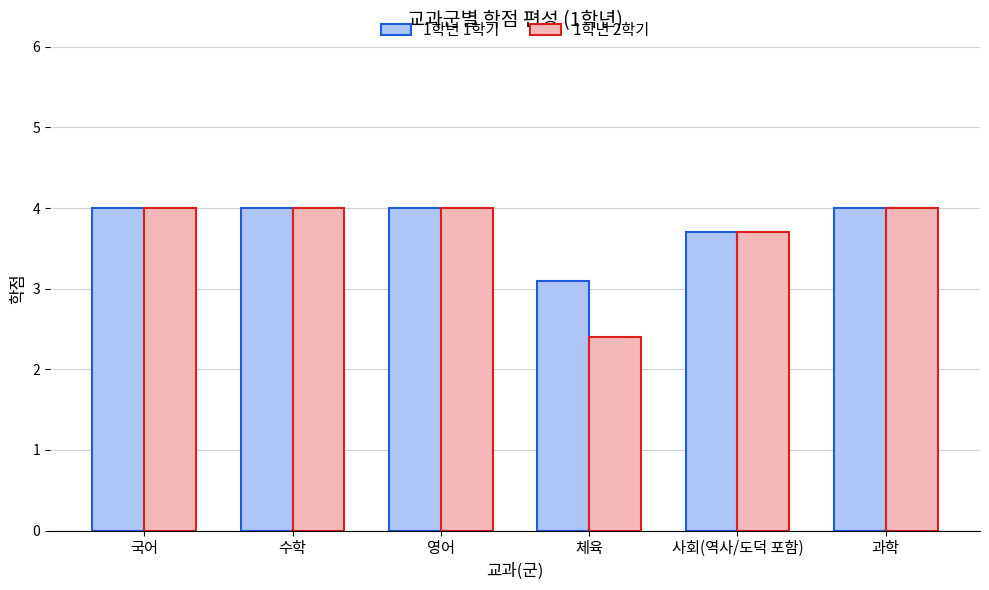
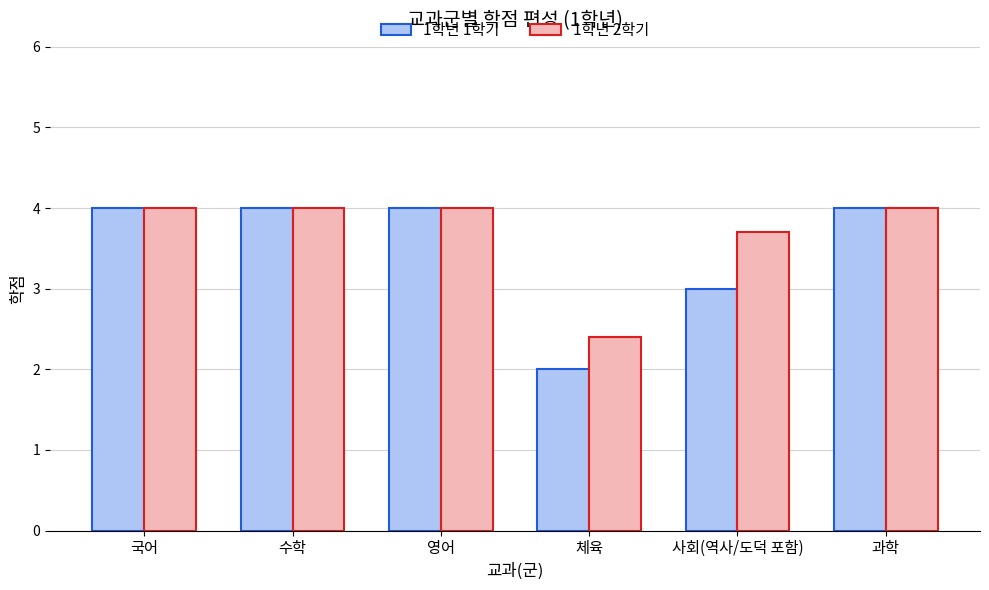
  {
    "1학년 1학기": {
      "국어": 4.0,
      "수학": 4.0,
      "영어": 4.0,
-     "체육": 3.1,
-     "사회(역사/도덕 포함)": 3.7,
+     "체육": 2.0,
+     "사회(역사/도덕 포함)": 3.0,
      "과학": 4.0
    },
    "1학년 2학기": {
      "국어": 4.0,
      "수학": 4.0,
      "영어": 4.0,
      "체육": 2.4,
      "사회(역사/도덕 포함)": 3.7,
      "과학": 4.0
    }
  }
